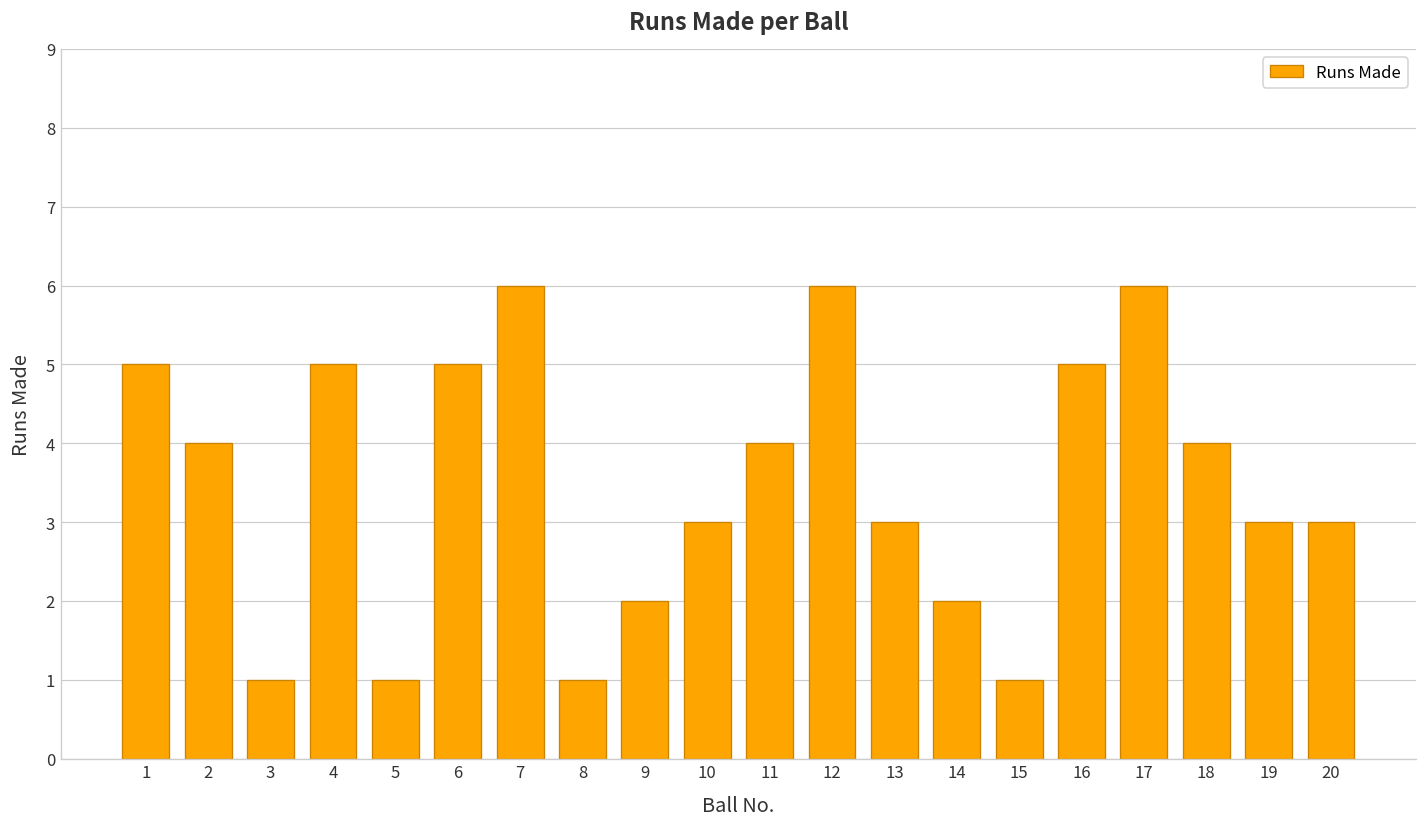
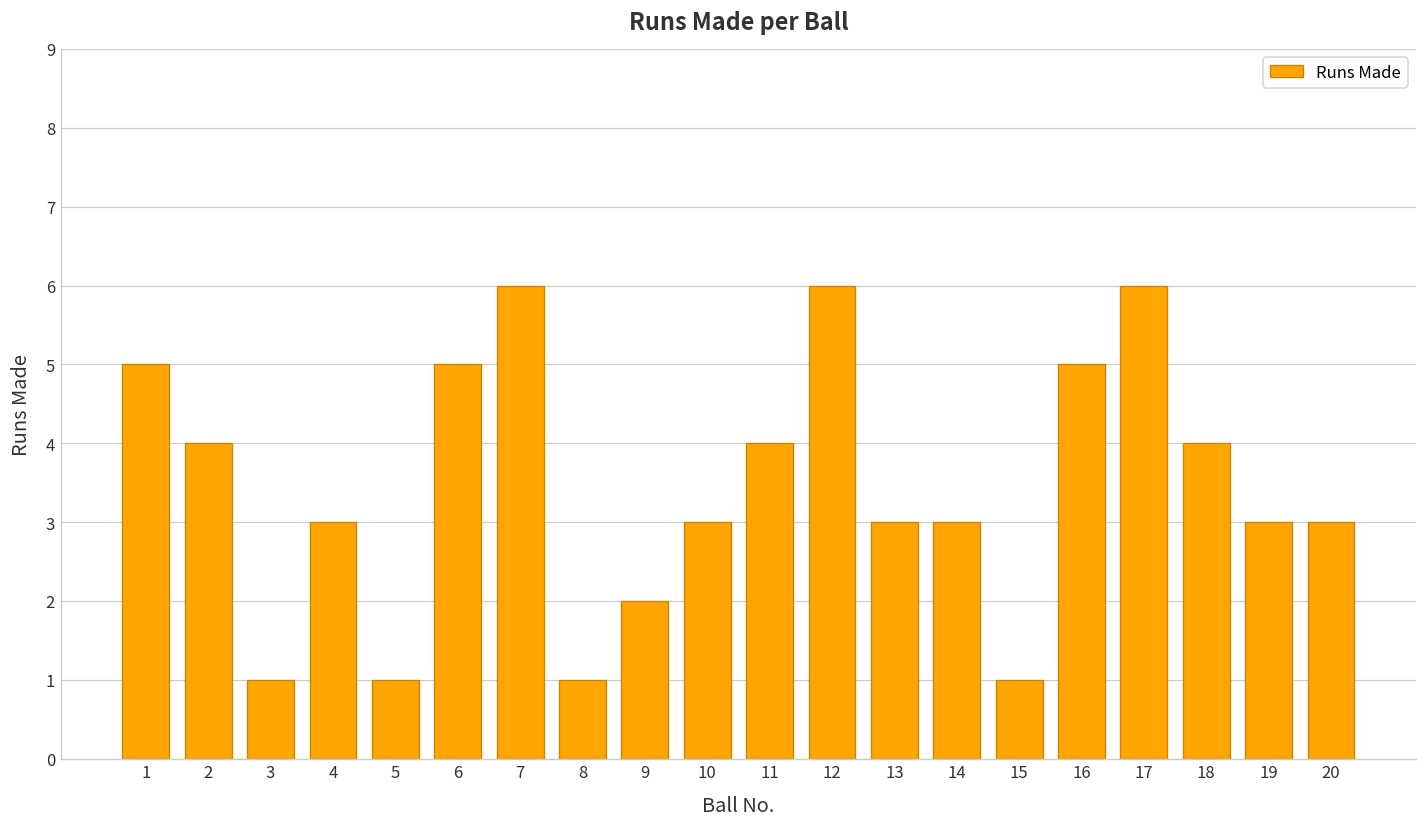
  {
    "1": 5,
    "2": 4,
    "3": 1,
-   "4": 5,
+   "4": 3,
    "5": 1,
    "6": 5,
    "7": 6,
    "8": 1,
    "9": 2,
    "10": 3,
    "11": 4,
    "12": 6,
    "13": 3,
-   "14": 2,
+   "14": 3,
    "15": 1,
    "16": 5,
    "17": 6,
    "18": 4,
    "19": 3,
    "20": 3
  }
